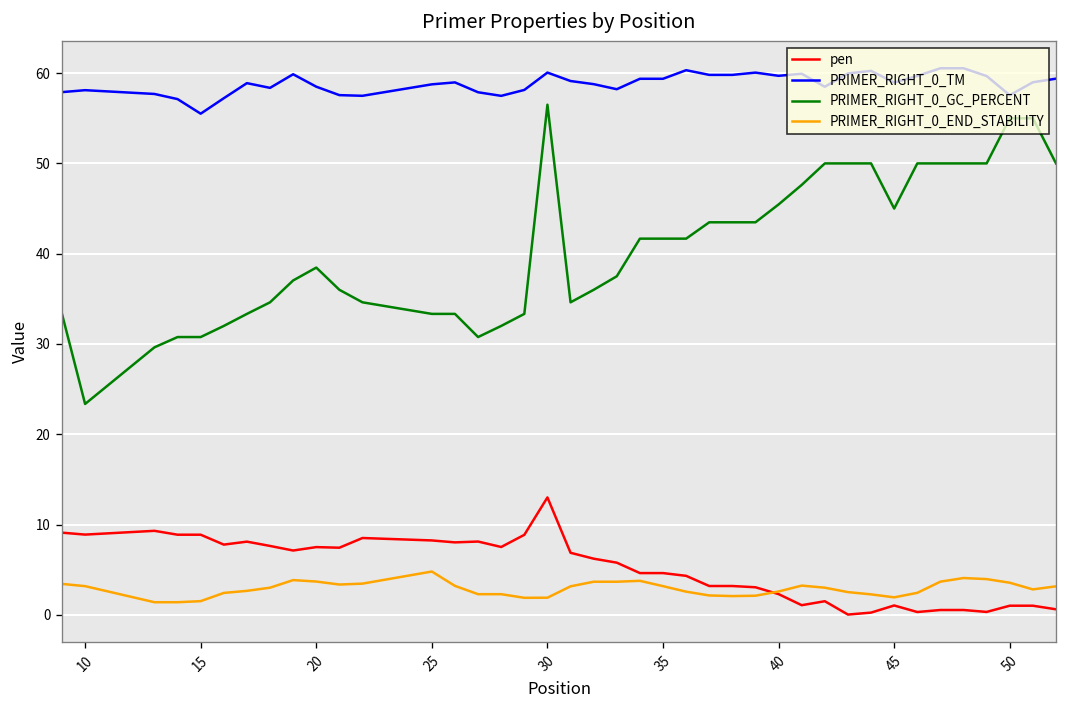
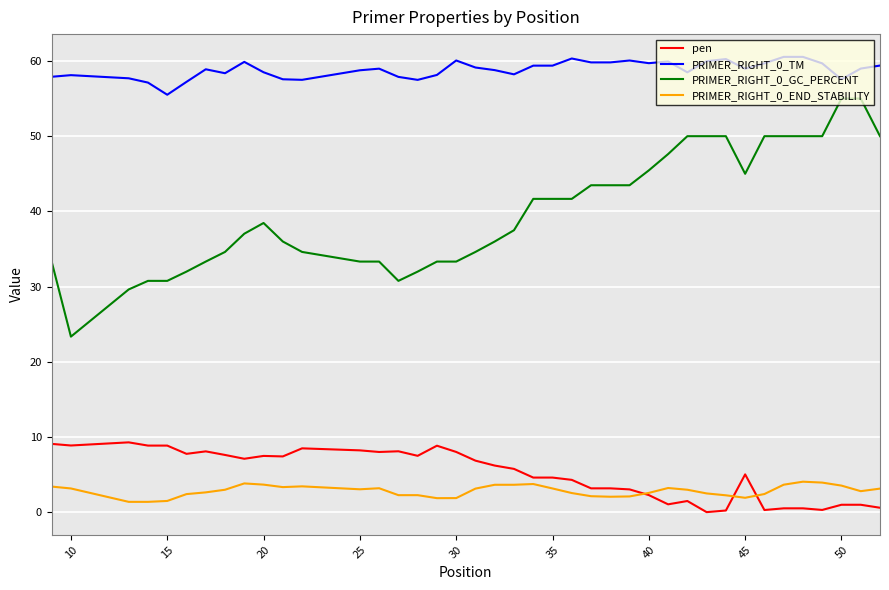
  {
    "pen": {
      "10": 9,
      "15": 9,
      "20": 8,
      "25": 8,
-     "30": 13,
+     "30": 8,
      "35": 5,
-     "45": 1,
+     "45": 5,
      "50": 1
    },
    "PRIMER_RIGHT_0_TM": {
      "10": 58,
      "15": 56,
      "20": 58,
      "25": 59,
      "30": 60,
      "35": 59,
      "40": 60
    },
    "PRIMER_RIGHT_0_GC_PERCENT": {
      "10": 23,
      "15": 31,
      "20": 38,
      "25": 33,
-     "30": 57,
+     "30": 33,
      "35": 42,
      "40": 45,
      "45": 45
    },
    "PRIMER_RIGHT_0_END_STABILITY": {
      "10": 3,
      "15": 2,
      "20": 4,
-     "25": 5,
+     "25": 3,
      "30": 2,
      "35": 3,
      "45": 2,
      "50": 4
    }
  }
